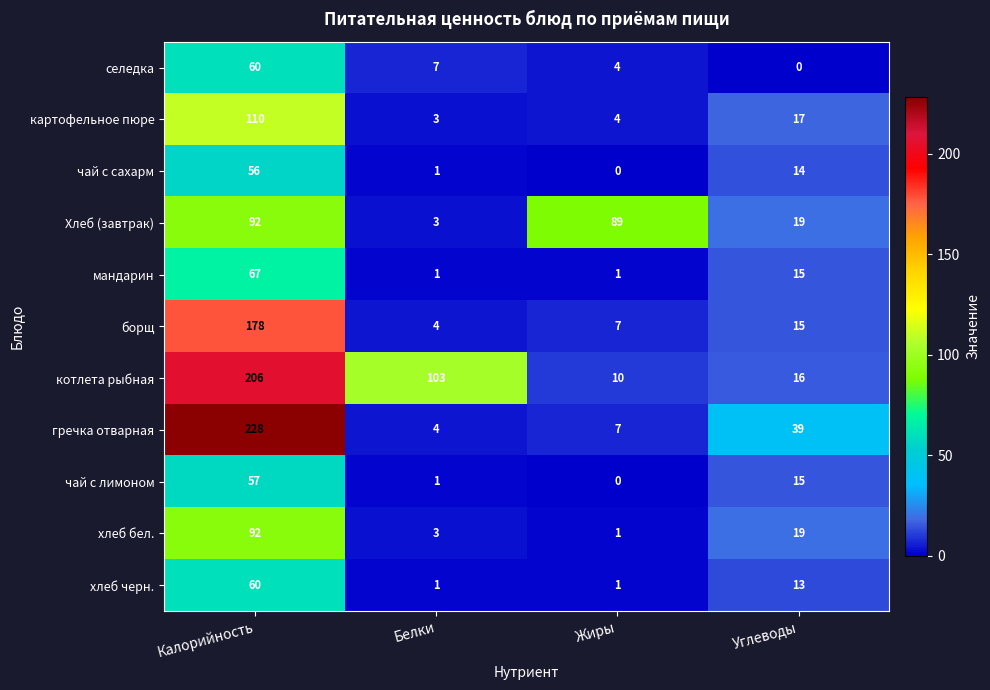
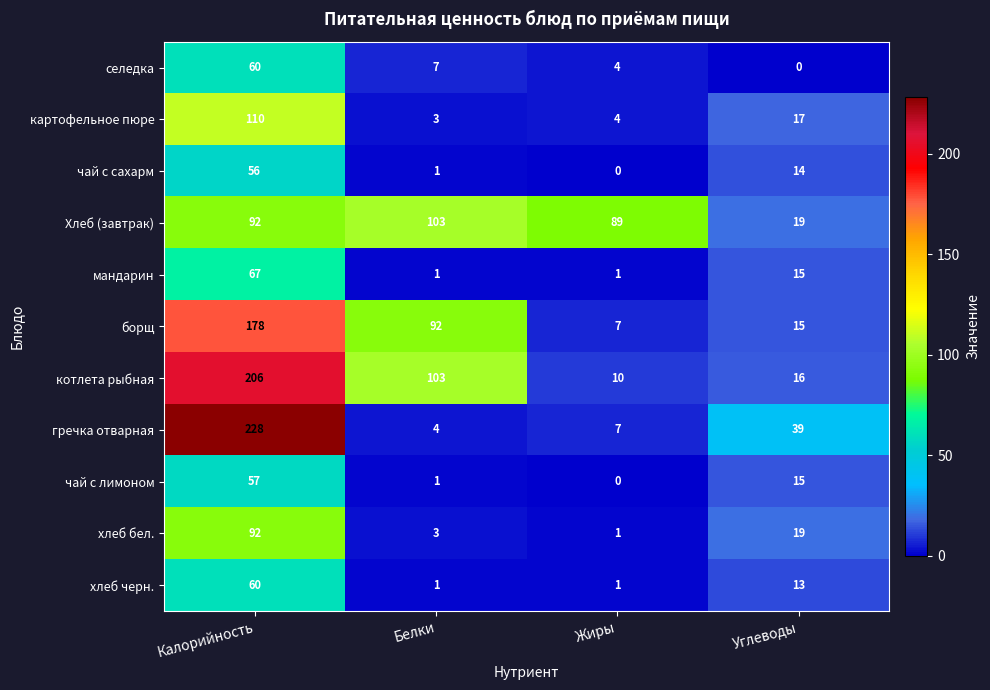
  {
    "селедка": {
      "Калорийность": 60,
      "Белки": 7,
      "Жиры": 4,
      "Углеводы": 0
    },
    "картофельное пюре": {
      "Калорийность": 110,
      "Белки": 3,
      "Жиры": 4,
      "Углеводы": 17
    },
    "чай с сахарм": {
      "Калорийность": 56,
      "Белки": 1,
      "Жиры": 0,
      "Углеводы": 14
    },
    "Хлеб (завтрак)": {
      "Калорийность": 92,
-     "Белки": 3,
+     "Белки": 103,
      "Жиры": 89,
      "Углеводы": 19
    },
    "мандарин": {
      "Калорийность": 67,
      "Белки": 1,
      "Жиры": 1,
      "Углеводы": 15
    },
    "борщ": {
      "Калорийность": 178,
-     "Белки": 4,
+     "Белки": 92,
      "Жиры": 7,
      "Углеводы": 15
    },
    "котлета рыбная": {
      "Калорийность": 206,
      "Белки": 103,
      "Жиры": 10,
      "Углеводы": 16
    },
    "гречка отварная": {
      "Калорийность": 228,
      "Белки": 4,
      "Жиры": 7,
      "Углеводы": 39
    },
    "чай с лимоном": {
      "Калорийность": 57,
      "Белки": 1,
      "Жиры": 0,
      "Углеводы": 15
    },
    "хлеб бел.": {
      "Калорийность": 92,
      "Белки": 3,
      "Жиры": 1,
      "Углеводы": 19
    },
    "хлеб черн.": {
      "Калорийность": 60,
      "Белки": 1,
      "Жиры": 1,
      "Углеводы": 13
    }
  }
